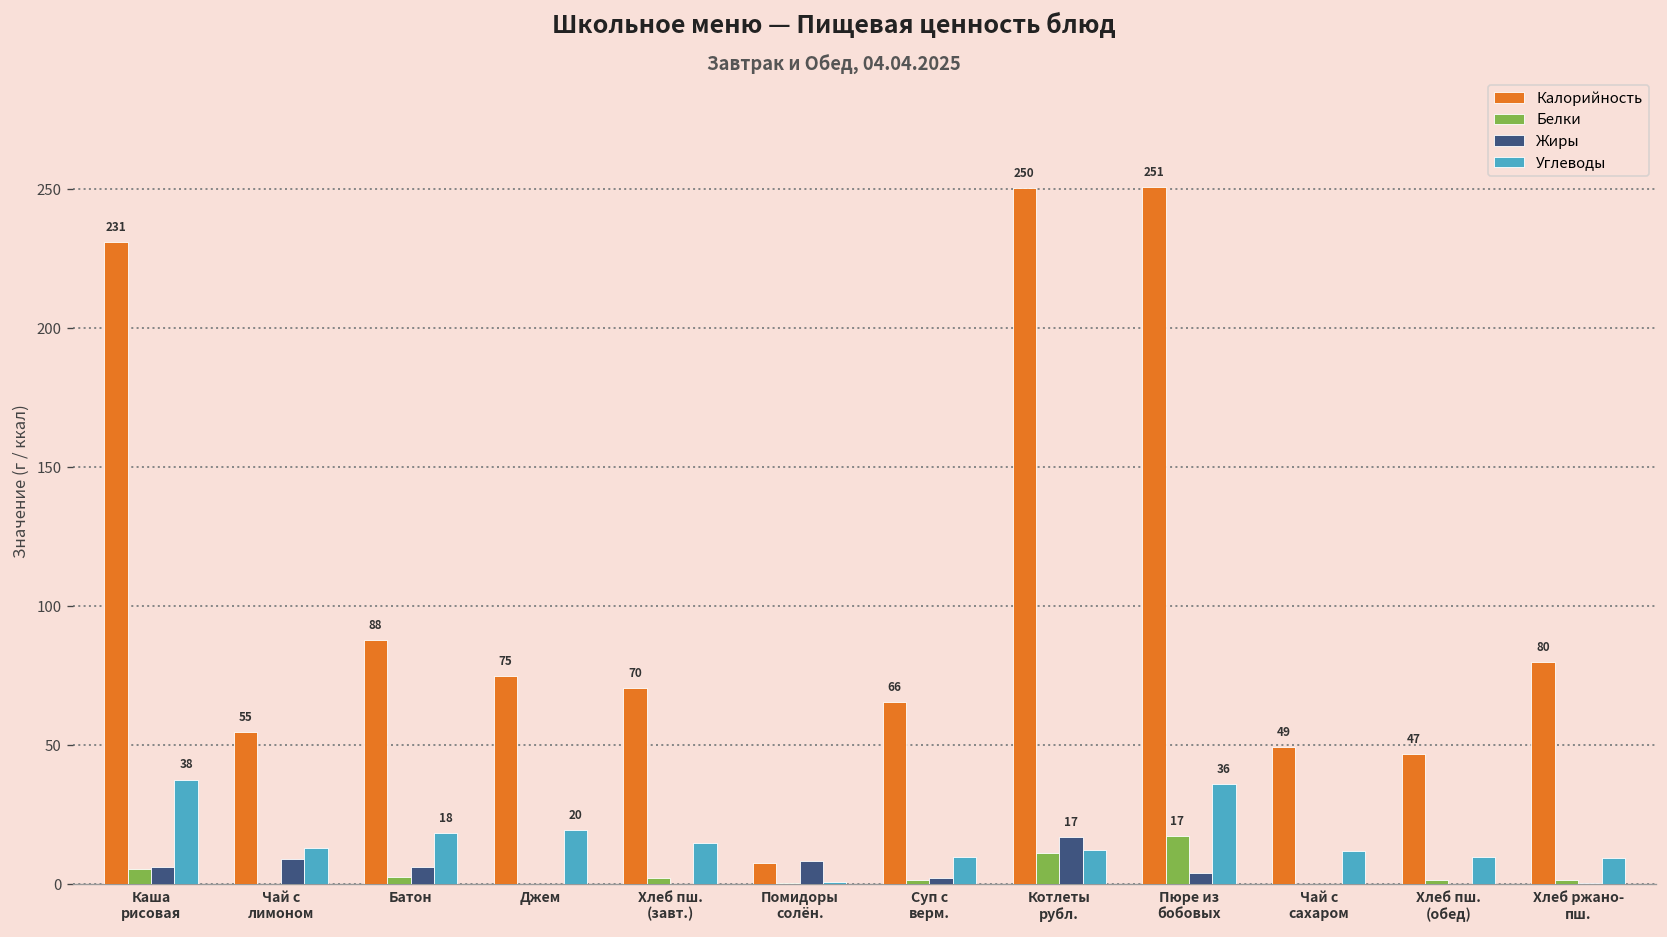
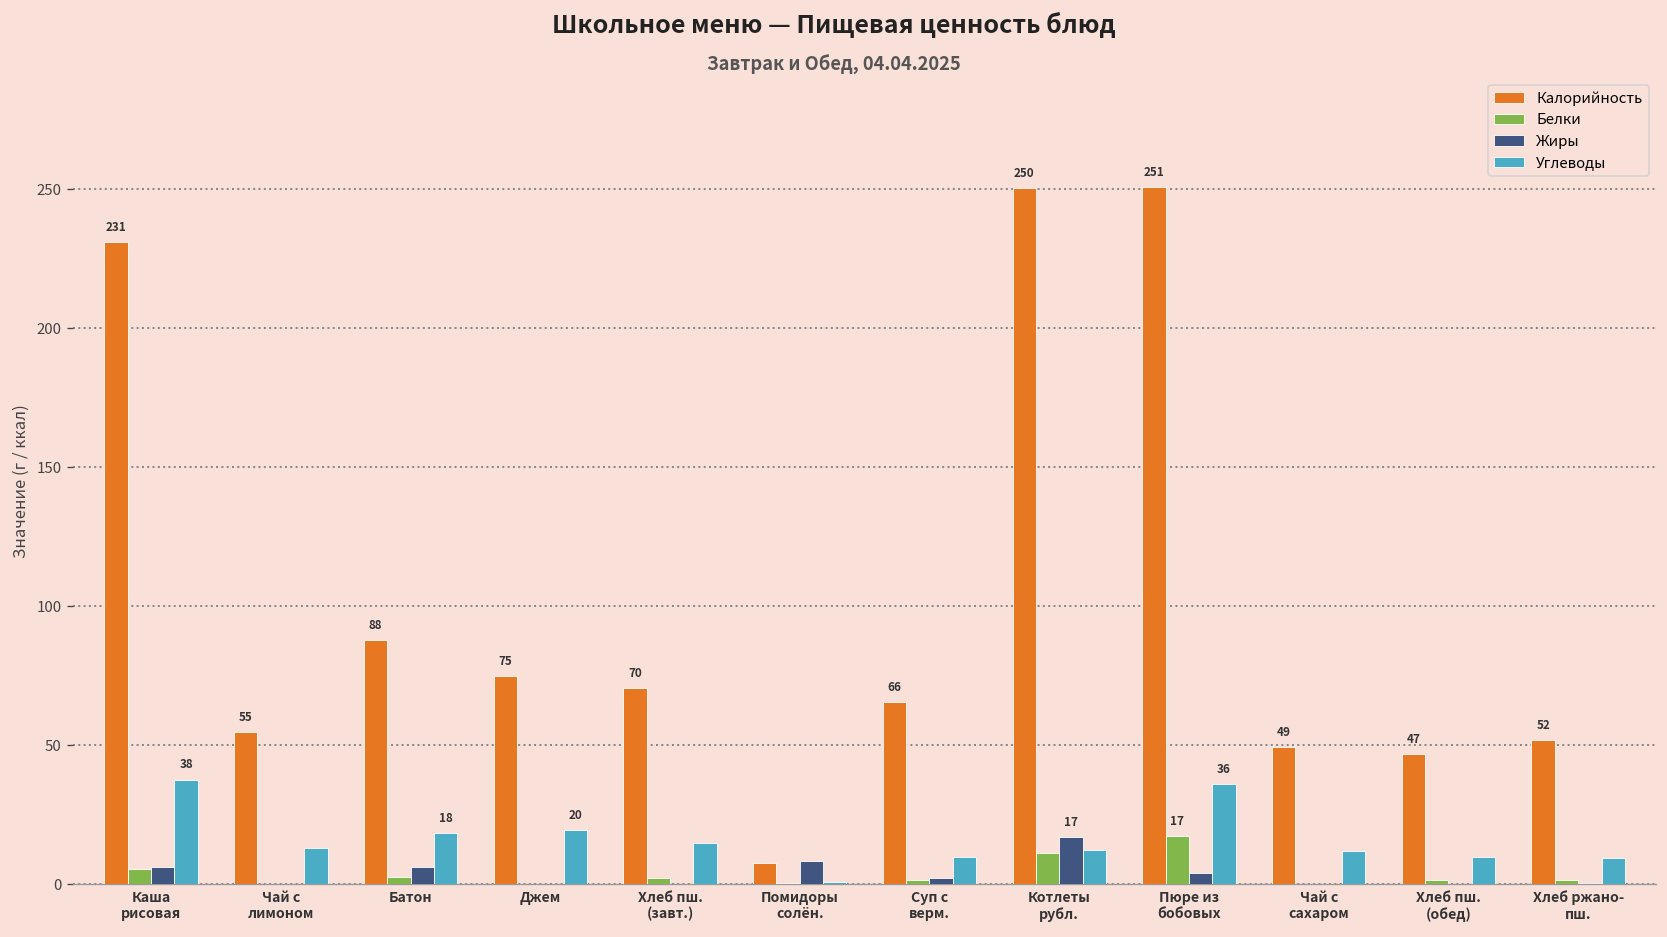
  {
    "Калорийность": {
      "Каша рисовая": 231,
      "Чай с лимоном": 55,
      "Батон": 88,
      "Джем": 75,
      "Хлеб пш. (завт.)": 70,
      "Суп с верм.": 66,
      "Котлеты рубл.": 250,
      "Пюре из бобовых": 251,
      "Чай с сахаром": 49,
      "Хлеб пш. (обед)": 47,
-     "Хлеб ржано- пш.": 80
+     "Хлеб ржано- пш.": 52
    },
    "Белки": {
      "Пюре из бобовых": 17
    },
    "Жиры": {
      "Каша рисовая": 6,
-     "Чай с лимоном": 9,
+     "Чай с лимоном": 0,
      "Батон": 6,
      "Джем": 0,
      "Помидоры солён.": 8,
      "Суп с верм.": 2,
      "Пюре из бобовых": 4
    },
    "Углеводы": {
      "Каша рисовая": 38,
      "Батон": 18,
      "Джем": 20,
      "Пюре из бобовых": 36
    }
  }
